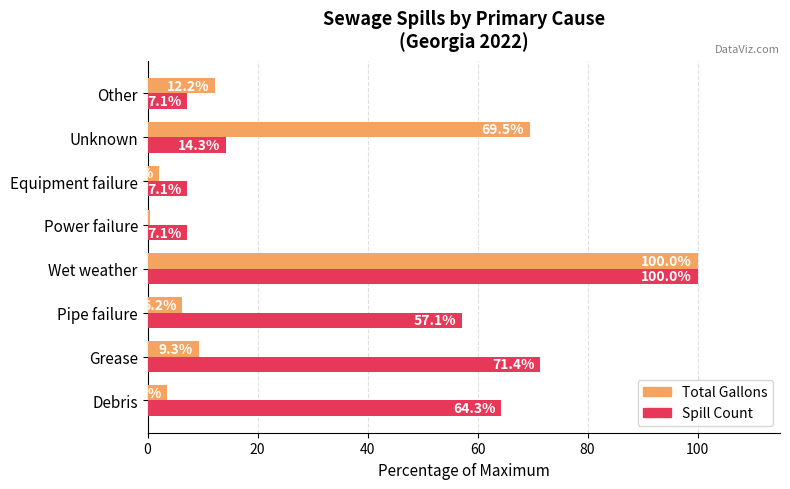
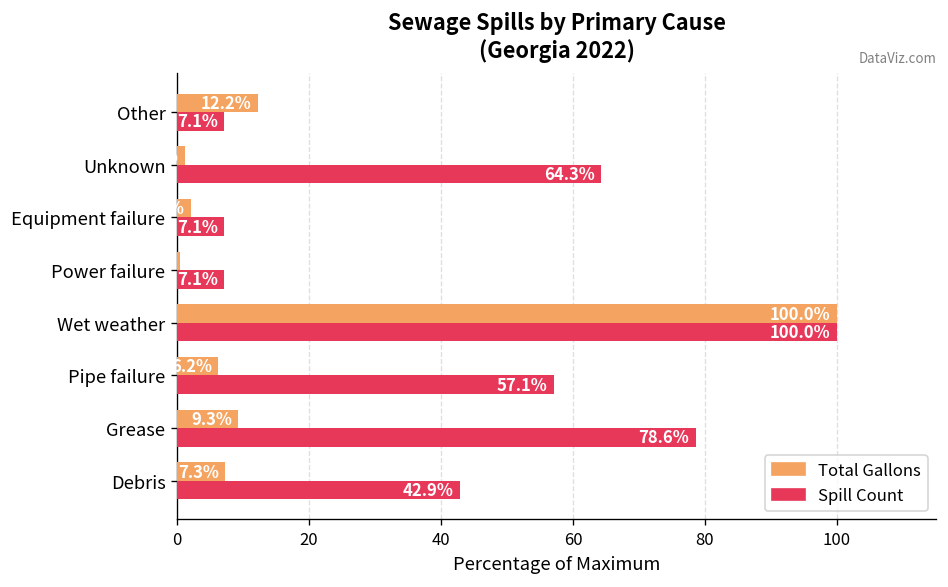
  {
    "Total Gallons": {
-     "Unknown": "70",
+     "Unknown": "1",
      "Equipment failure": "2",
-     "Debris": "4"
+     "Debris": "7"
    },
    "Spill Count": {
      "Other": "7.1%",
-     "Unknown": "14.3%",
+     "Unknown": "64.3%",
      "Equipment failure": "7.1%",
      "Power failure": "7.1%",
      "Wet weather": "100.0%",
      "Pipe failure": "57.1%",
-     "Grease": "71.4%",
-     "Debris": "64.3%"
+     "Grease": "78.6%",
+     "Debris": "42.9%"
    }
  }
